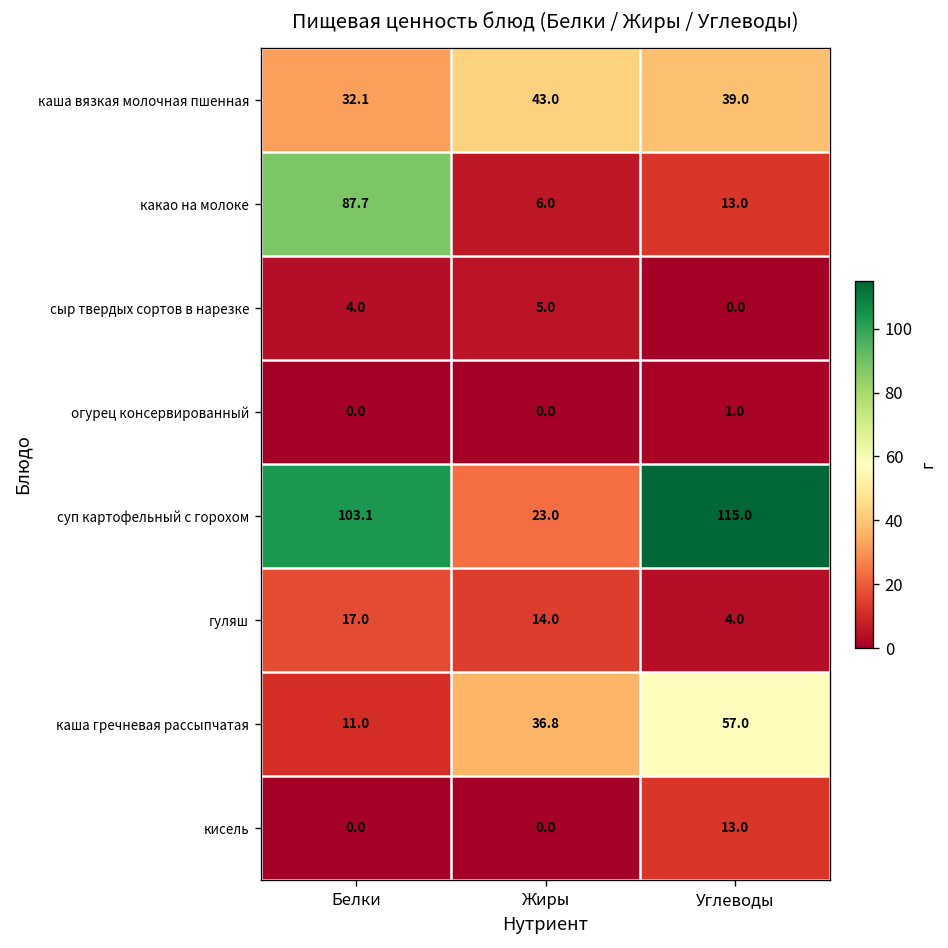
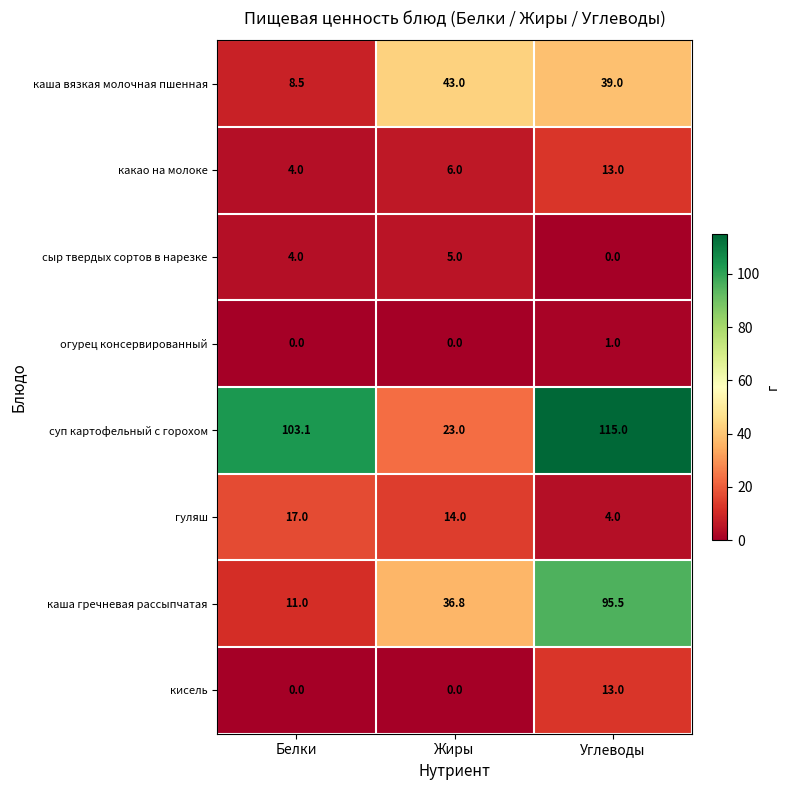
  {
    "каша вязкая молочная пшенная": {
-     "Белки": 32.1,
+     "Белки": 8.5,
      "Жиры": 43.0,
      "Углеводы": 39.0
    },
    "какао на молоке": {
-     "Белки": 87.7,
+     "Белки": 4.0,
      "Жиры": 6.0,
      "Углеводы": 13.0
    },
    "сыр твердых сортов в нарезке": {
      "Белки": 4.0,
      "Жиры": 5.0,
      "Углеводы": 0.0
    },
    "огурец консервированный": {
      "Белки": 0.0,
      "Жиры": 0.0,
      "Углеводы": 1.0
    },
    "суп картофельный с горохом": {
      "Белки": 103.1,
      "Жиры": 23.0,
      "Углеводы": 115.0
    },
    "гуляш": {
      "Белки": 17.0,
      "Жиры": 14.0,
      "Углеводы": 4.0
    },
    "каша гречневая рассыпчатая": {
      "Белки": 11.0,
      "Жиры": 36.8,
-     "Углеводы": 57.0
+     "Углеводы": 95.5
    },
    "кисель": {
      "Белки": 0.0,
      "Жиры": 0.0,
      "Углеводы": 13.0
    }
  }
